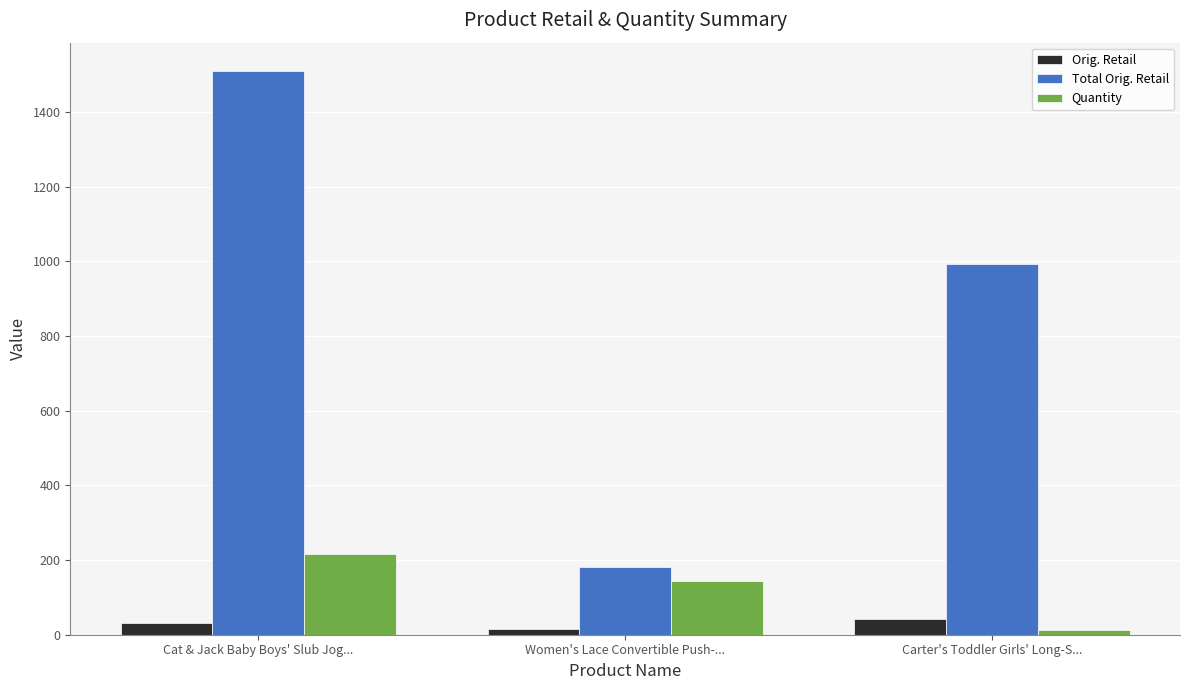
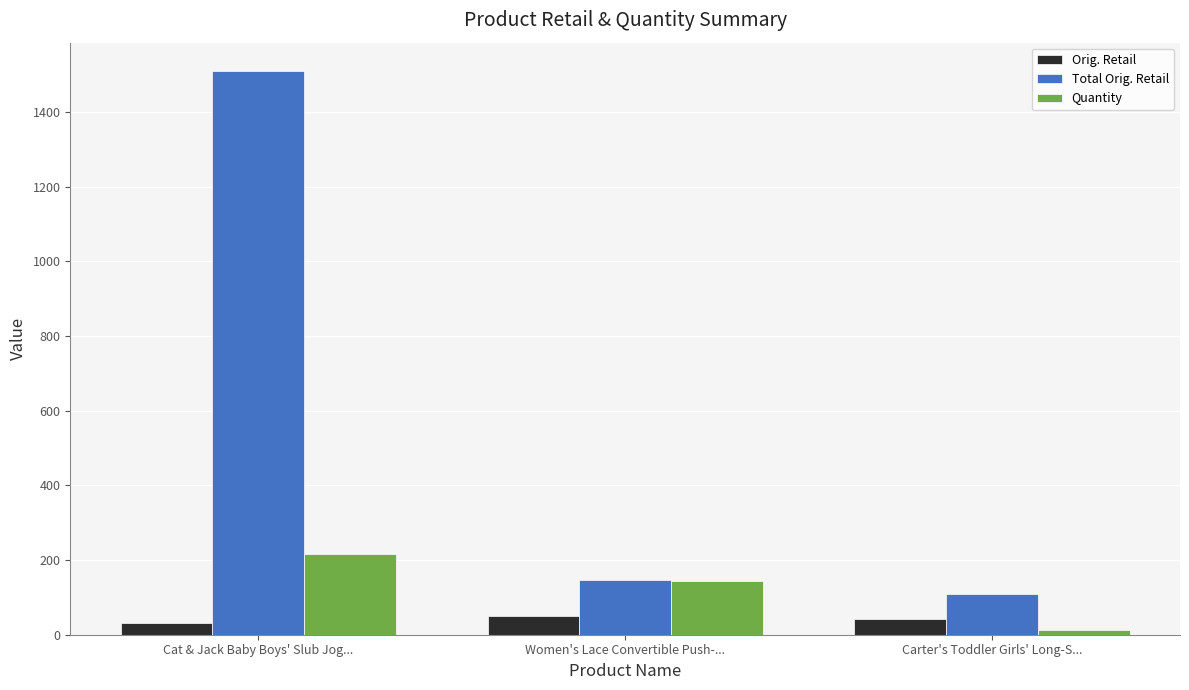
  {
    "Orig. Retail": {
      "Cat & Jack Baby Boys' Slub Jog...": 30,
-     "Women's Lace Convertible Push-...": 20,
+     "Women's Lace Convertible Push-...": 50,
      "Carter's Toddler Girls' Long-S...": 40
    },
    "Total Orig. Retail": {
      "Cat & Jack Baby Boys' Slub Jog...": 1510,
-     "Women's Lace Convertible Push-...": 180,
-     "Carter's Toddler Girls' Long-S...": 990
+     "Women's Lace Convertible Push-...": 150,
+     "Carter's Toddler Girls' Long-S...": 110
    },
    "Quantity": {
      "Cat & Jack Baby Boys' Slub Jog...": 220,
      "Women's Lace Convertible Push-...": 140,
      "Carter's Toddler Girls' Long-S...": 10
    }
  }
